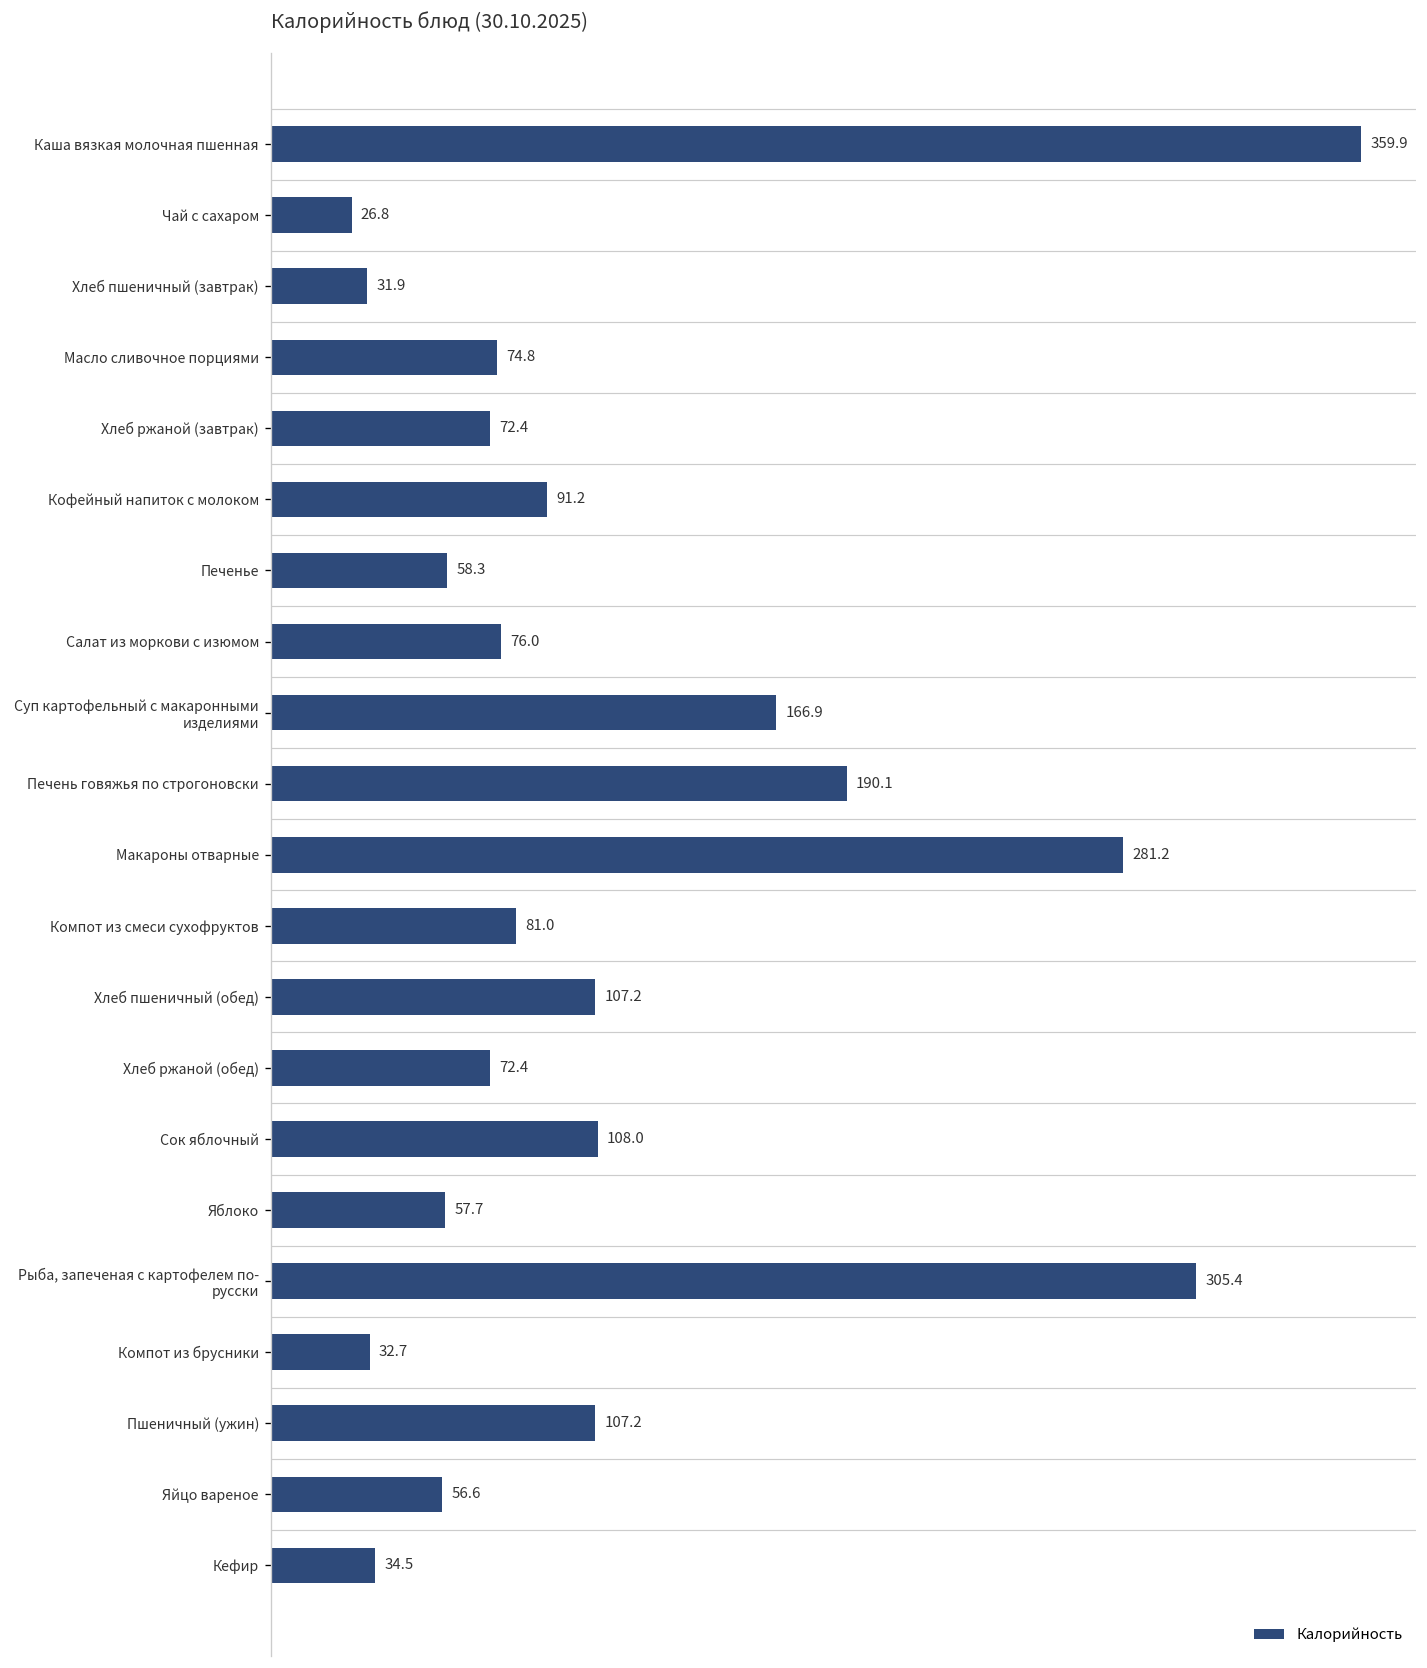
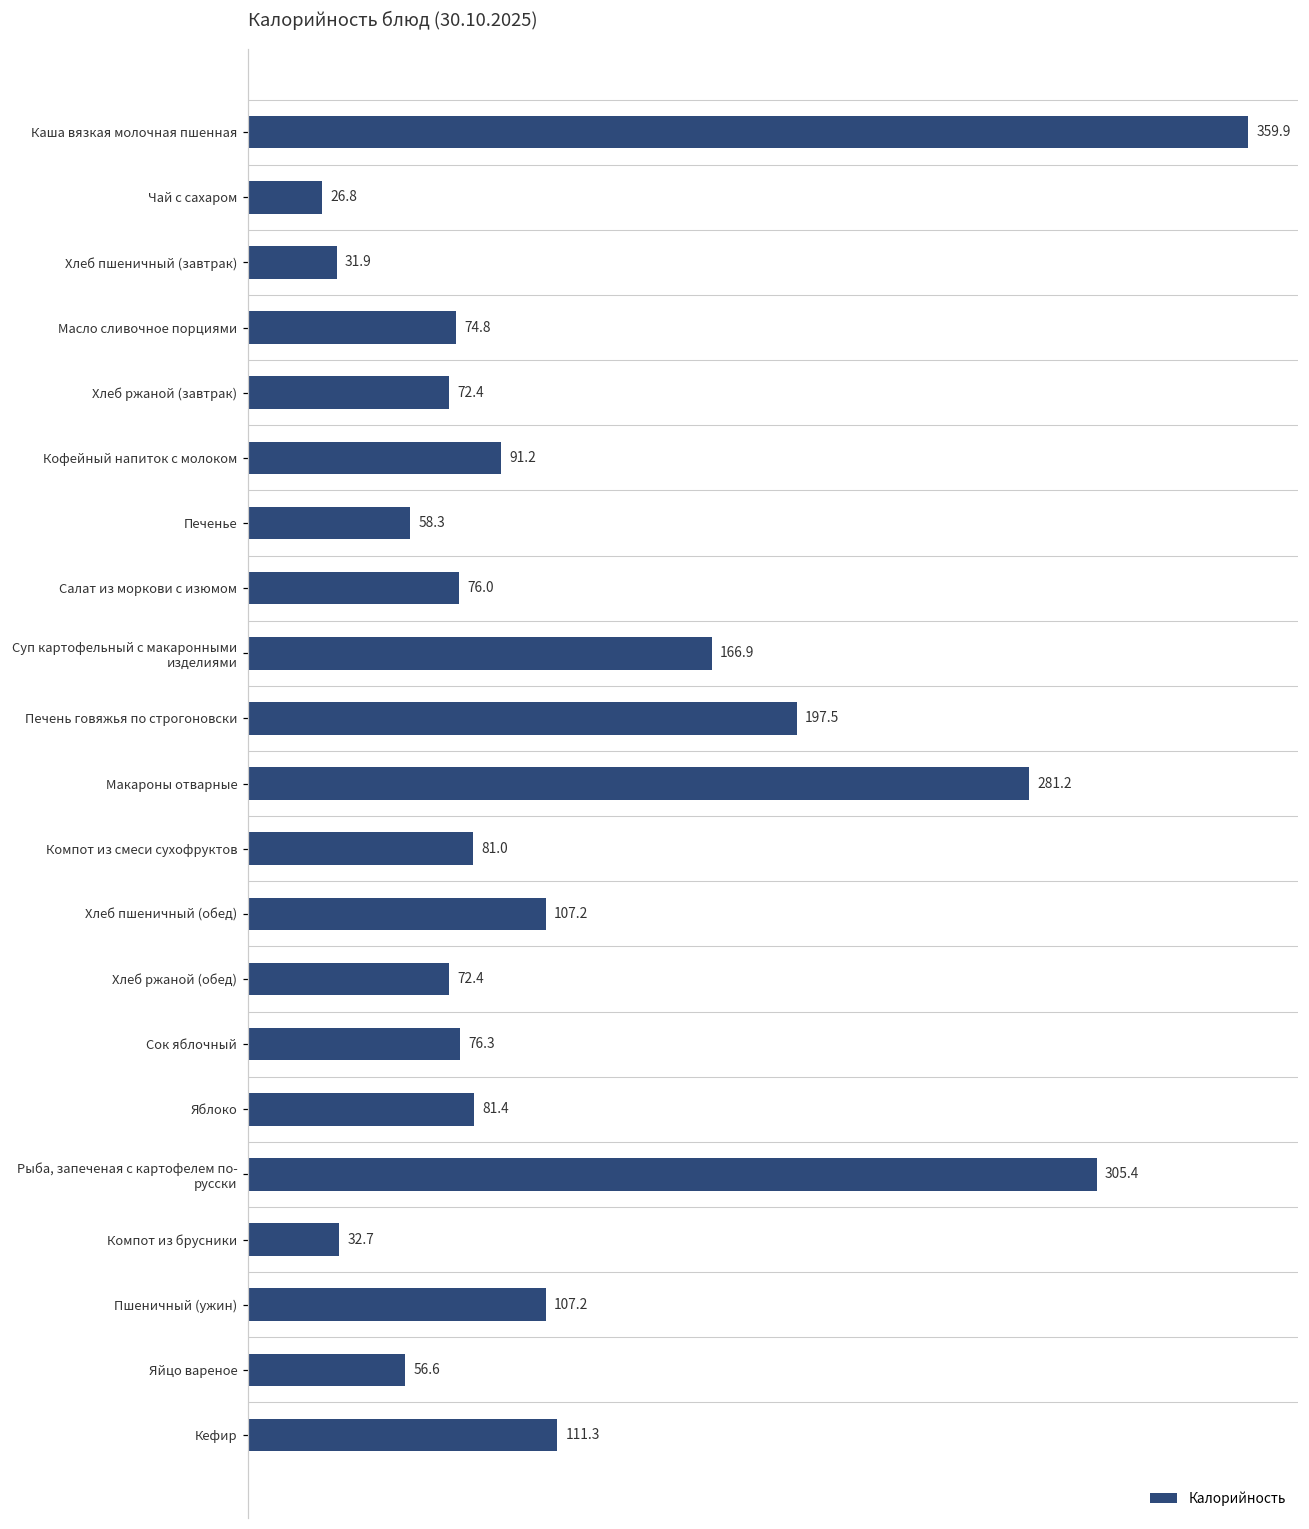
  {
    "Каша вязкая молочная пшенная": 359.9,
    "Чай с сахаром": 26.8,
    "Хлеб пшеничный (завтрак)": 31.9,
    "Масло сливочное порциями": 74.8,
    "Хлеб ржаной (завтрак)": 72.4,
    "Кофейный напиток с молоком": 91.2,
    "Печенье": 58.3,
    "Салат из моркови с изюмом": 76.0,
    "Суп картофельный с макаронными изделиями": 166.9,
-   "Печень говяжья по строгоновски": 190.1,
+   "Печень говяжья по строгоновски": 197.5,
    "Макароны отварные": 281.2,
    "Компот из смеси сухофруктов": 81.0,
    "Хлеб пшеничный (обед)": 107.2,
    "Хлеб ржаной (обед)": 72.4,
-   "Сок яблочный": 108.0,
-   "Яблоко": 57.7,
+   "Сок яблочный": 76.3,
+   "Яблоко": 81.4,
    "Рыба, запеченая с картофелем по- русски": 305.4,
    "Компот из брусники": 32.7,
    "Пшеничный (ужин)": 107.2,
    "Яйцо вареное": 56.6,
-   "Кефир": 34.5
+   "Кефир": 111.3
  }
